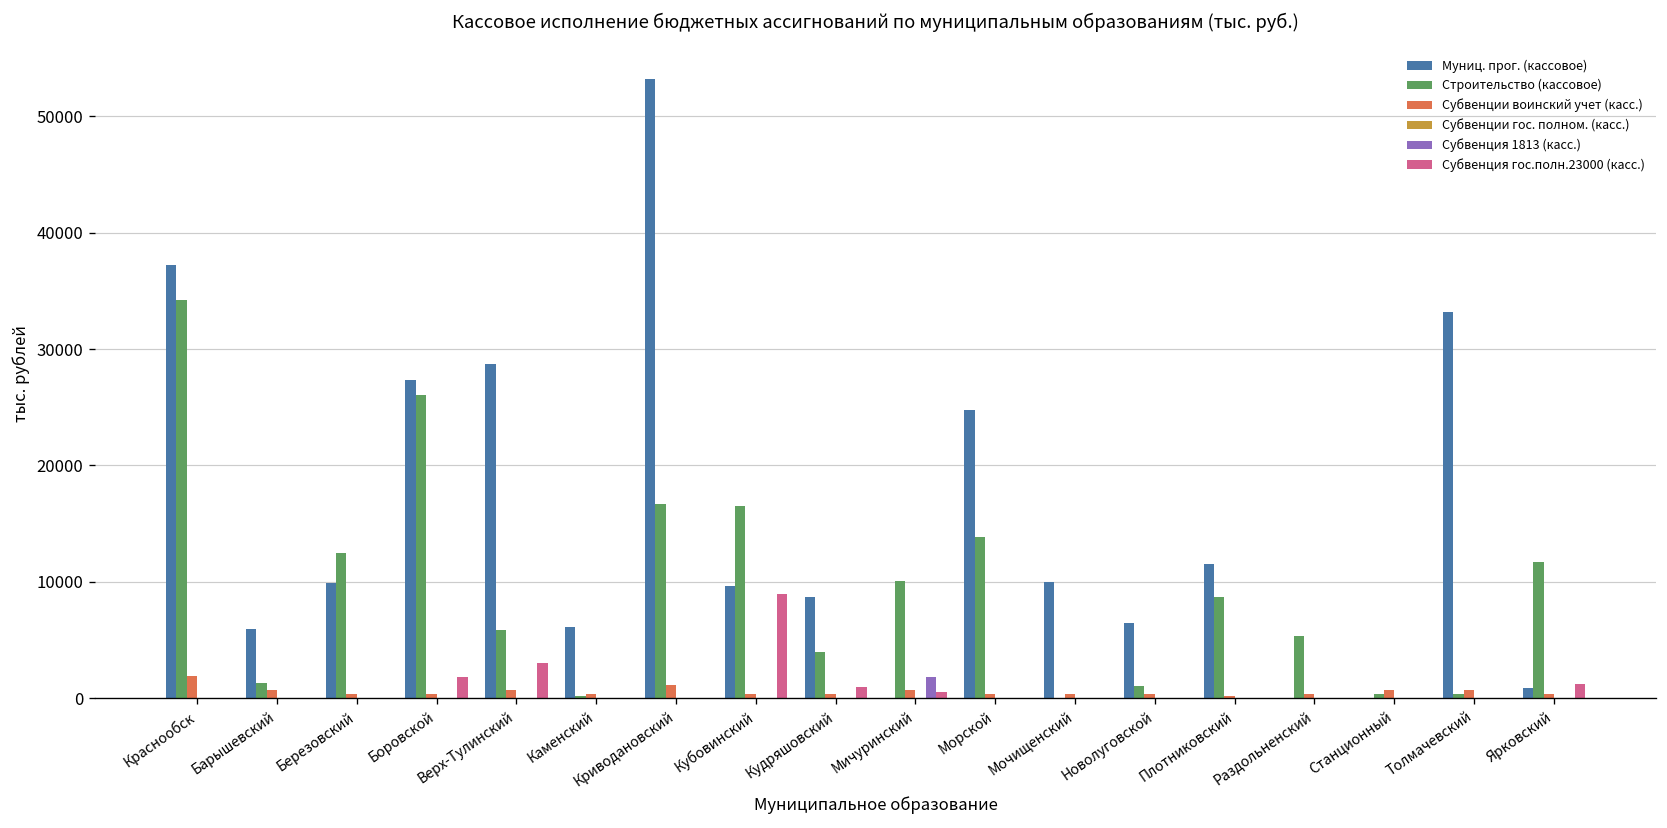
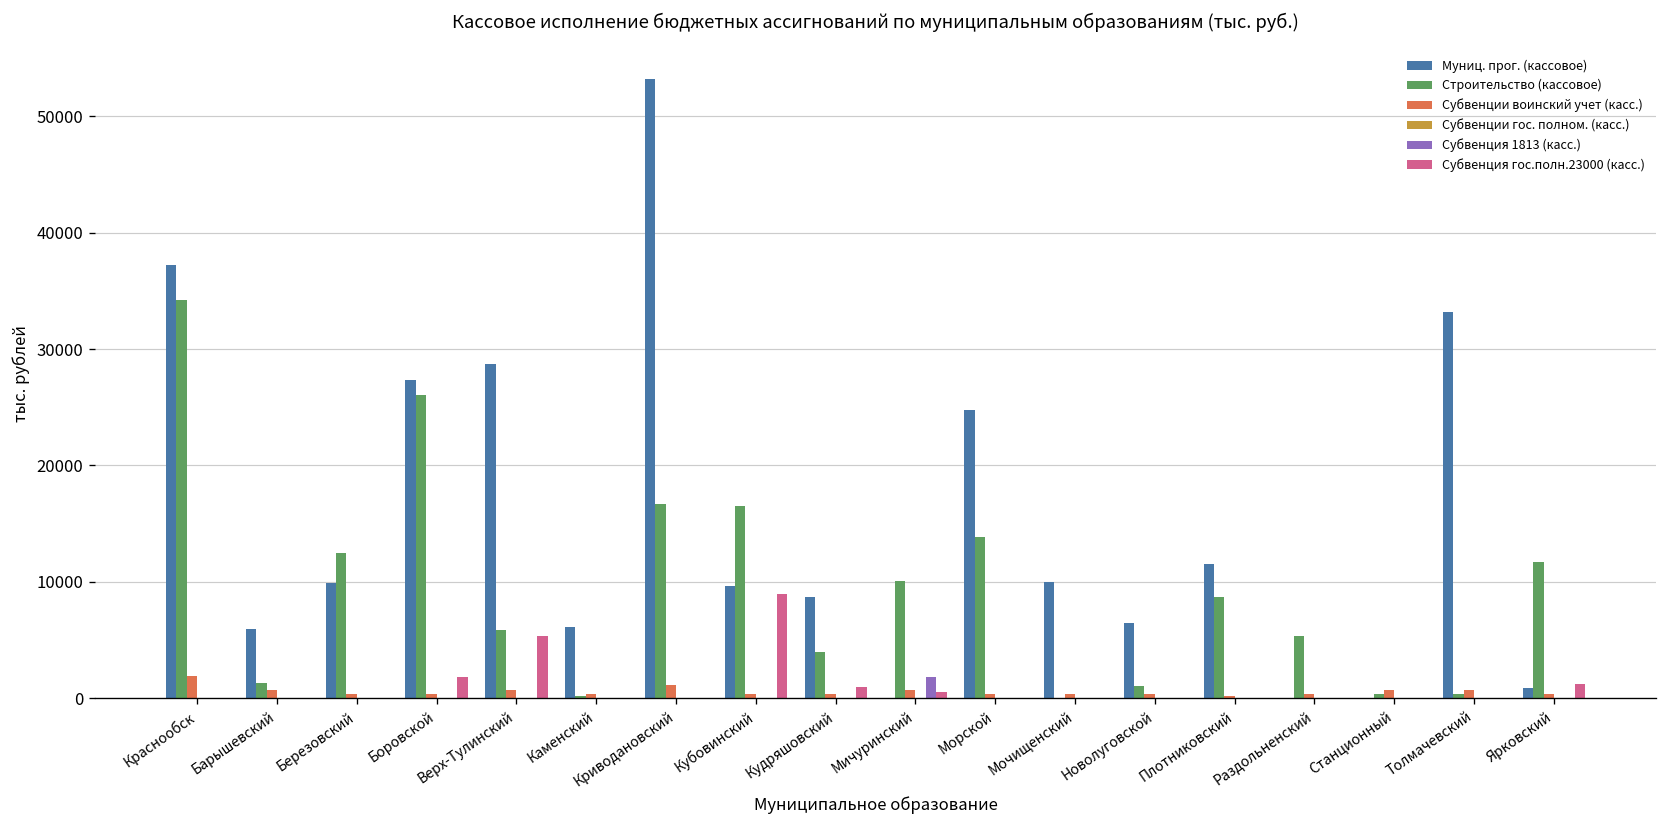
  {
    "Муниц. прог. (кассовое)": {
      "Краснообск": 37000,
      "Барышевский": 6000,
      "Березовский": 10000,
      "Боровской": 27000,
      "Верх-Тулинский": 29000,
      "Каменский": 6000,
      "Криводановский": 53000,
      "Кубовинский": 10000,
      "Кудряшовский": 9000,
      "Мичуринский": 0,
      "Морской": 25000,
      "Мочищенский": 10000,
      "Новолуговской": 6000,
      "Плотниковский": 12000,
      "Раздольненский": 0,
      "Станционный": 0,
      "Толмачевский": 33000,
      "Ярковский": 1000
    },
    "Строительство (кассовое)": {
      "Краснообск": 34000,
      "Барышевский": 1000,
      "Березовский": 12000,
      "Боровской": 26000,
      "Верх-Тулинский": 6000,
      "Криводановский": 17000,
      "Кубовинский": 17000,
      "Кудряшовский": 4000,
      "Мичуринский": 10000,
      "Морской": 14000,
      "Мочищенский": 0,
      "Новолуговской": 1000,
      "Плотниковский": 9000,
      "Раздольненский": 5000,
      "Станционный": 0,
      "Толмачевский": 0,
      "Ярковский": 12000
    },
    "Субвенция 1813 (касс.)": {
      "Краснообск": 0,
      "Барышевский": 0,
      "Березовский": 0,
      "Боровской": 0,
      "Верх-Тулинский": 0,
      "Каменский": 0,
      "Криводановский": 0,
      "Кубовинский": 0,
      "Кудряшовский": 0,
      "Мичуринский": 2000,
      "Морской": 0,
      "Мочищенский": 0,
      "Новолуговской": 0,
      "Плотниковский": 0,
      "Раздольненский": 0,
      "Станционный": 0,
      "Толмачевский": 0,
      "Ярковский": 0
    },
    "Субвенция гос.полн.23000 (касс.)": {
      "Краснообск": 0,
      "Барышевский": 0,
      "Березовский": 0,
      "Боровской": 2000,
-     "Верх-Тулинский": 3000,
+     "Верх-Тулинский": 5000,
      "Каменский": 0,
      "Криводановский": 0,
      "Кубовинский": 9000,
      "Кудряшовский": 1000,
      "Мичуринский": 1000,
      "Морской": 0,
      "Мочищенский": 0,
      "Новолуговской": 0,
      "Плотниковский": 0,
      "Раздольненский": 0,
      "Станционный": 0,
      "Толмачевский": 0,
      "Ярковский": 1000
    }
  }
